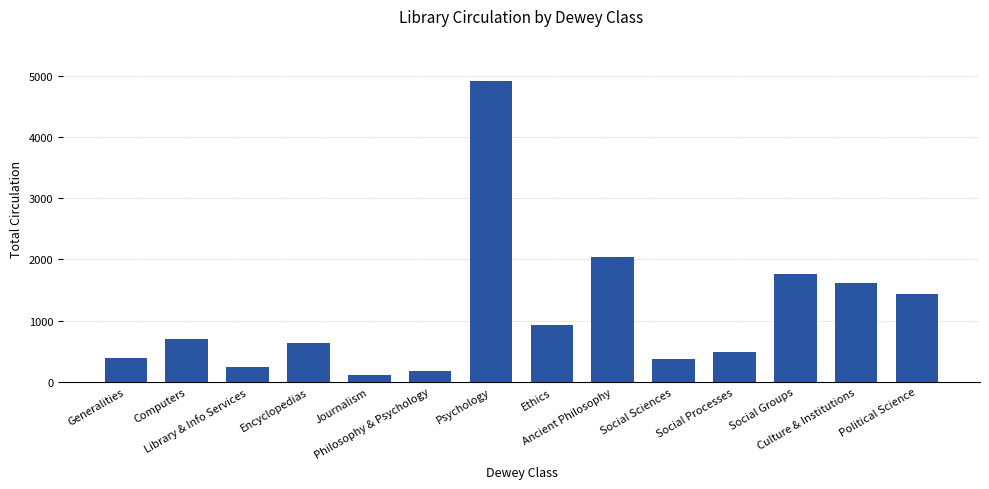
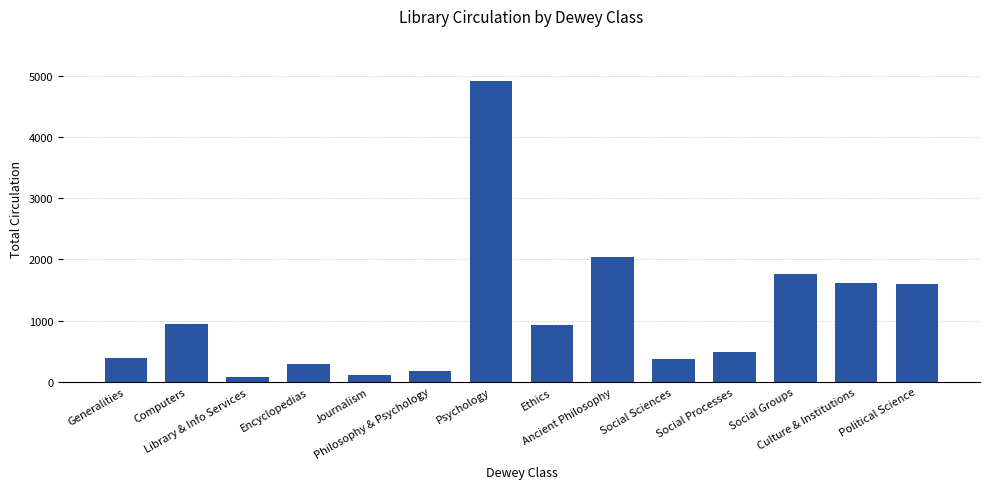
  {
    "Generalities": 400,
-   "Computers": 700,
-   "Library & Info Services": 200,
-   "Encyclopedias": 600,
+   "Computers": 1000,
+   "Library & Info Services": 100,
+   "Encyclopedias": 300,
    "Journalism": 100,
    "Philosophy & Psychology": 200,
    "Psychology": 4900,
    "Ethics": 900,
    "Ancient Philosophy": 2000,
    "Social Sciences": 400,
    "Social Processes": 500,
    "Social Groups": 1800,
    "Culture & Institutions": 1600,
-   "Political Science": 1400
+   "Political Science": 1600
  }
